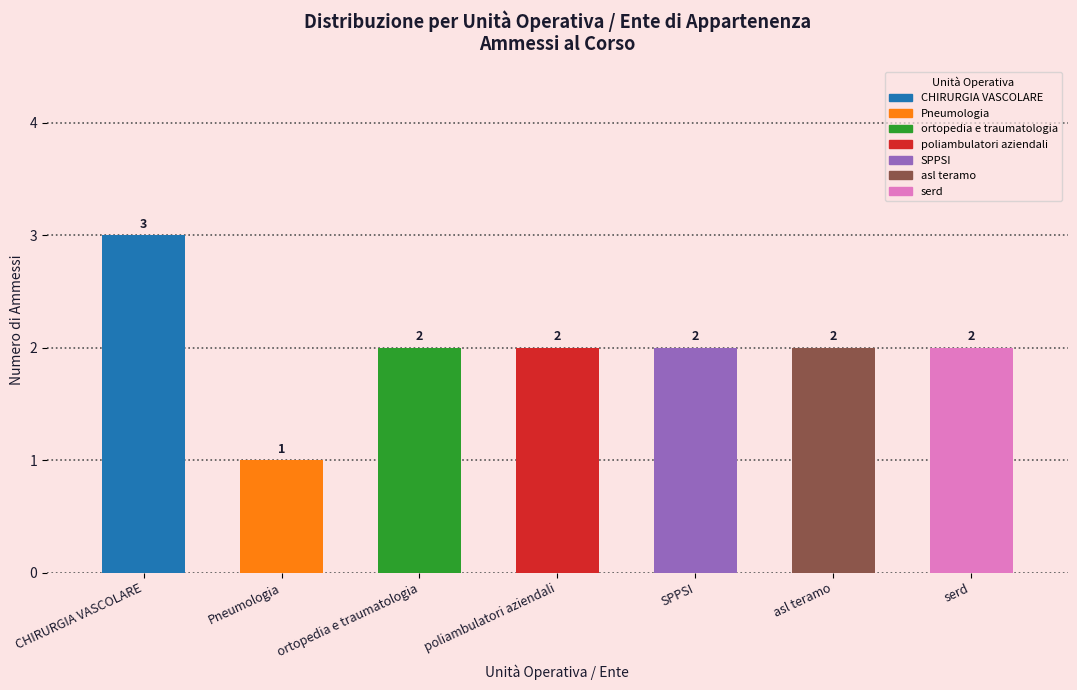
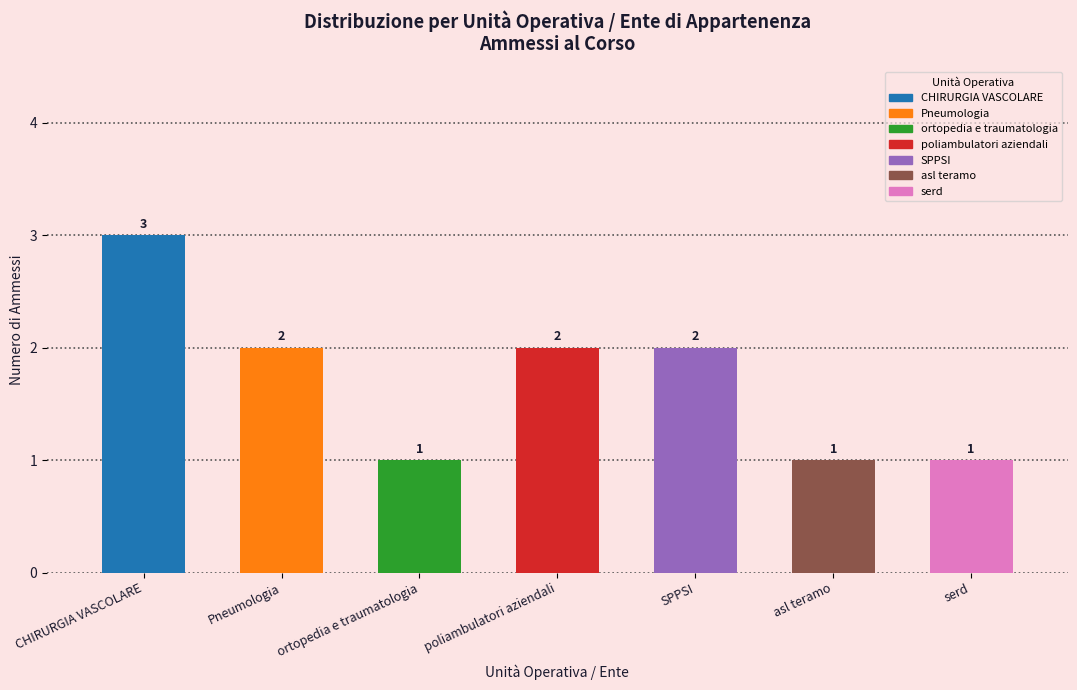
  {
    "CHIRURGIA VASCOLARE": 3,
-   "Pneumologia": 1,
-   "ortopedia e traumatologia": 2,
+   "Pneumologia": 2,
+   "ortopedia e traumatologia": 1,
    "poliambulatori aziendali": 2,
    "SPPSI": 2,
-   "asl teramo": 2,
-   "serd": 2
+   "asl teramo": 1,
+   "serd": 1
  }
